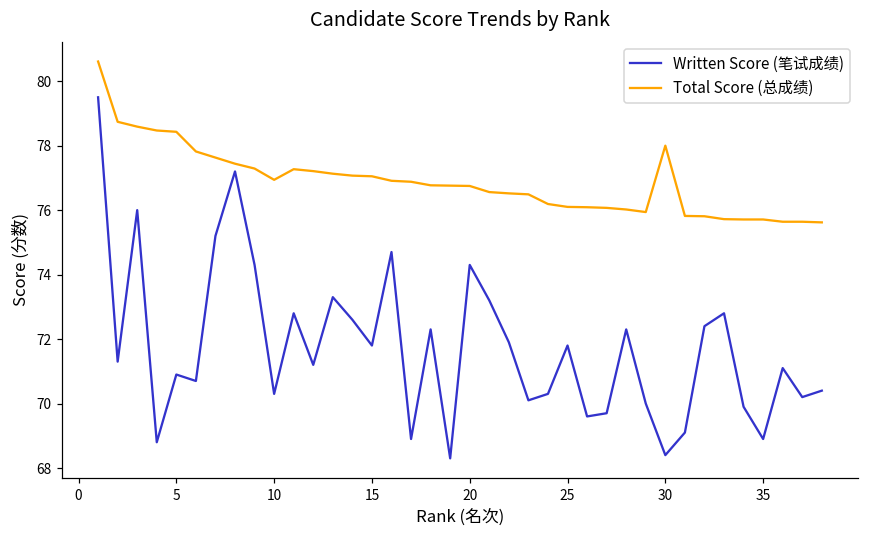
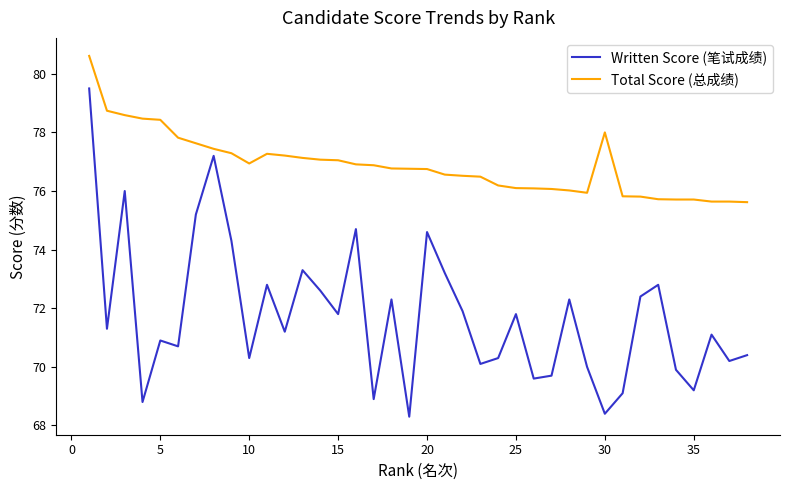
  {
    "Written Score (笔试成绩)": {
      "5": 70.9,
      "10": 70.3,
      "15": 71.8,
-     "20": 74.3,
+     "20": 74.6,
      "25": 71.8,
      "30": 68.4,
-     "35": 68.9
+     "35": 69.2
    },
    "Total Score (总成绩)": {
      "5": 78.4,
      "10": 76.9,
      "15": 77.1,
      "20": 76.8,
      "25": 76.1,
      "30": 78.0,
      "35": 75.7
    }
  }
